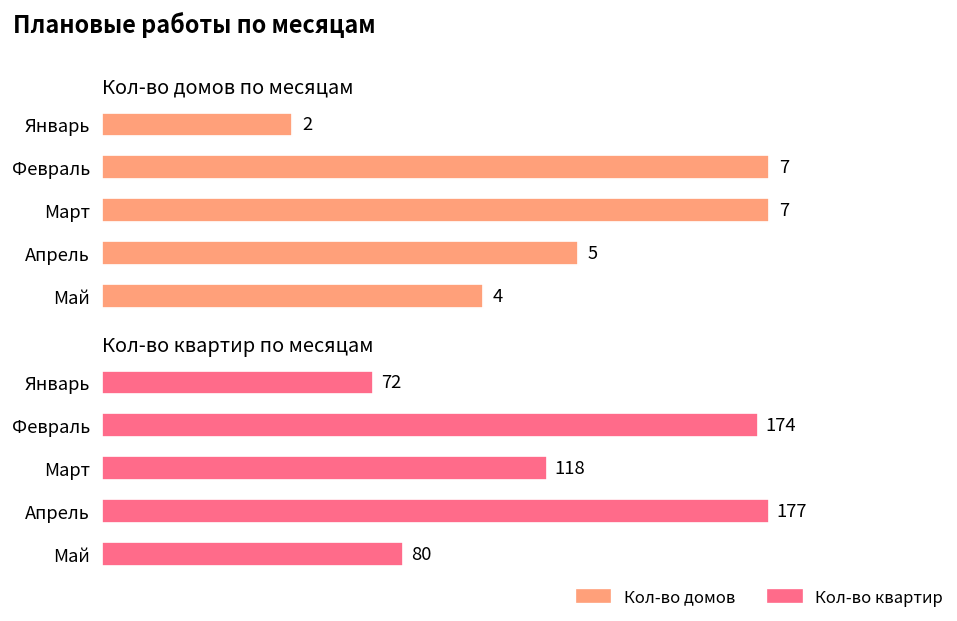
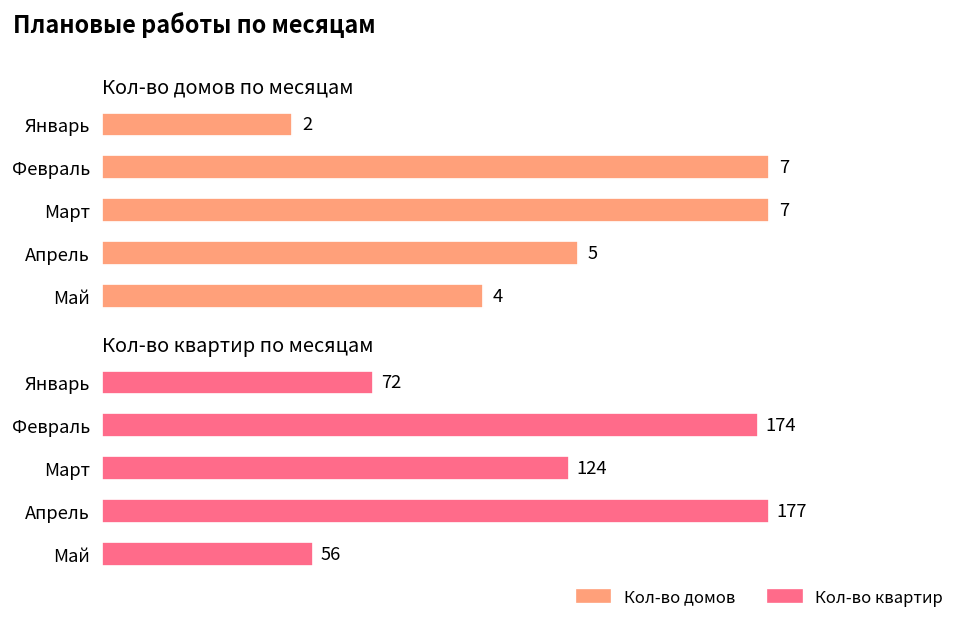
  {
    "Кол-во квартир по месяцам": {
      "Январь": 72,
      "Февраль": 174,
-     "Март": 118,
+     "Март": 124,
      "Апрель": 177,
-     "Май": 80
+     "Май": 56
    }
  }
